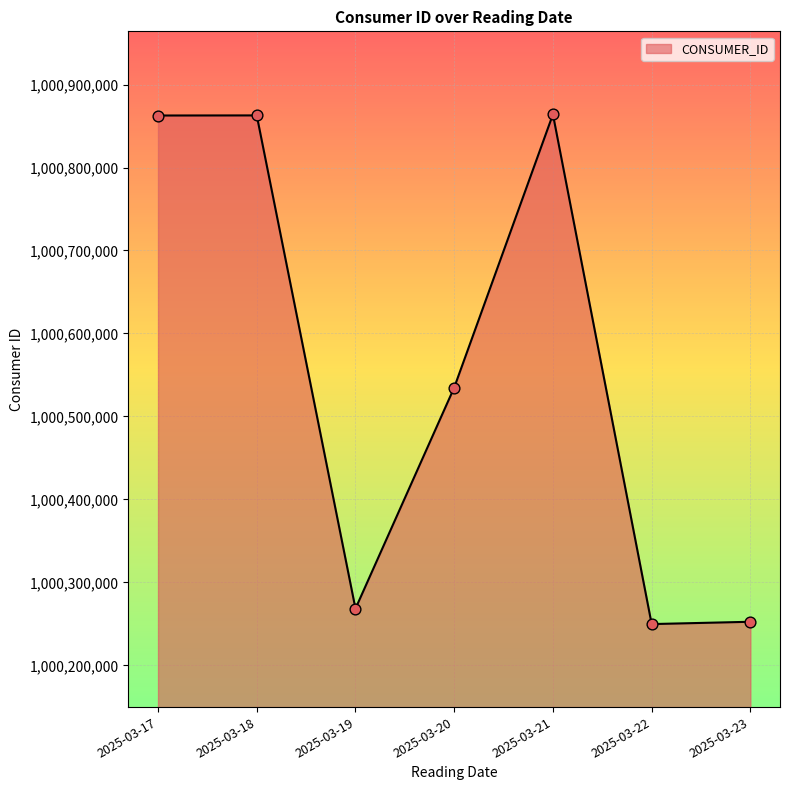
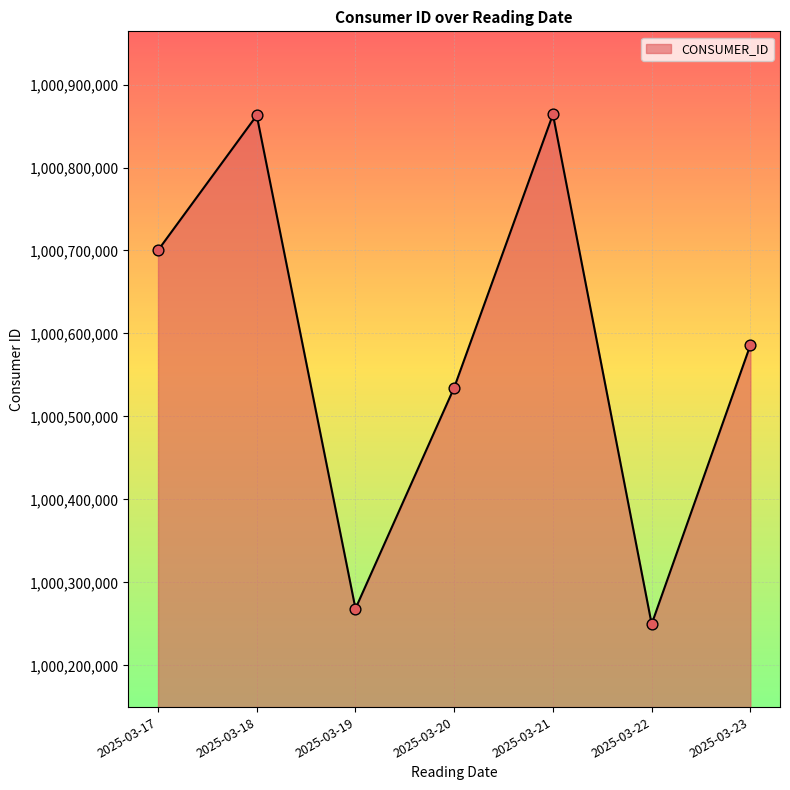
  {
-   "2025-03-17": "1,000,860,000",
+   "2025-03-17": "1,000,700,000",
    "2025-03-18": "1,000,860,000",
    "2025-03-19": "1,000,270,000",
    "2025-03-20": "1,000,530,000",
    "2025-03-21": "1,000,860,000",
    "2025-03-22": "1,000,250,000",
-   "2025-03-23": "1,000,250,000"
+   "2025-03-23": "1,000,590,000"
  }
